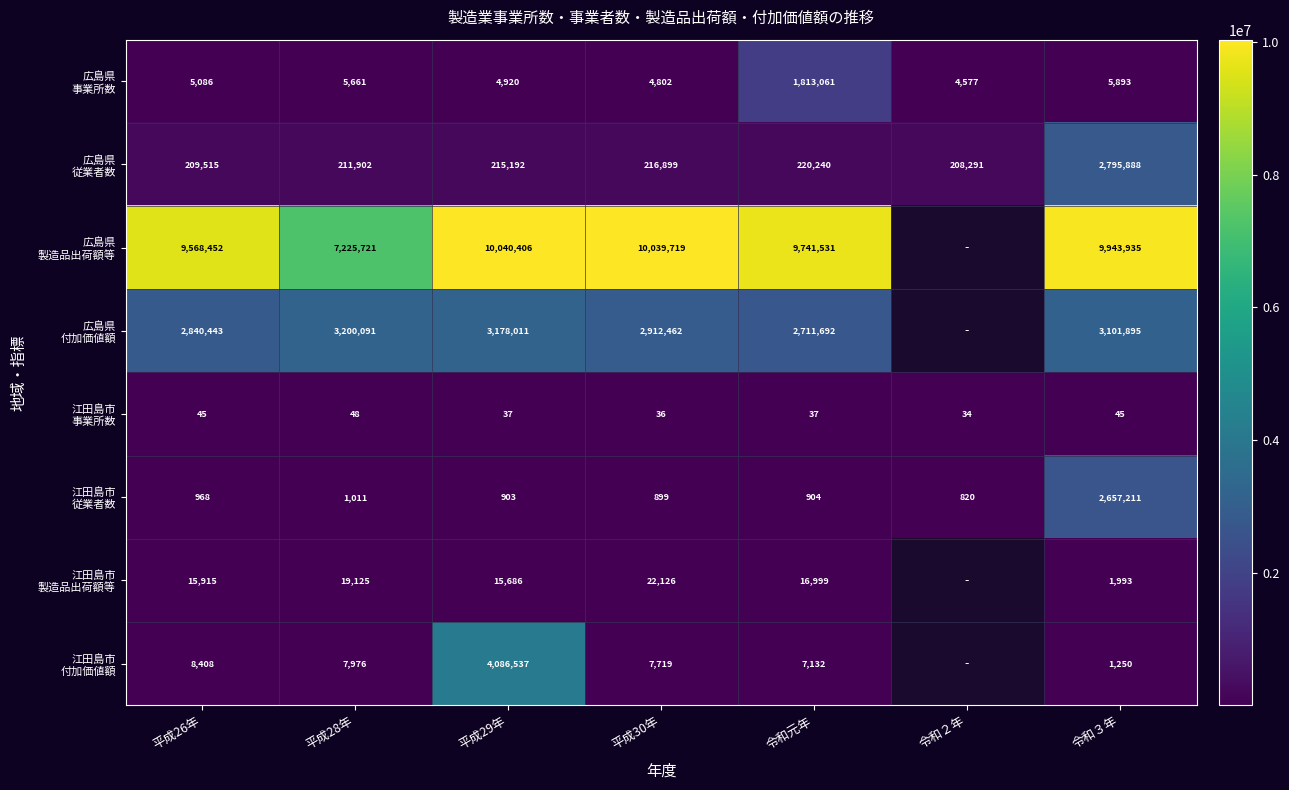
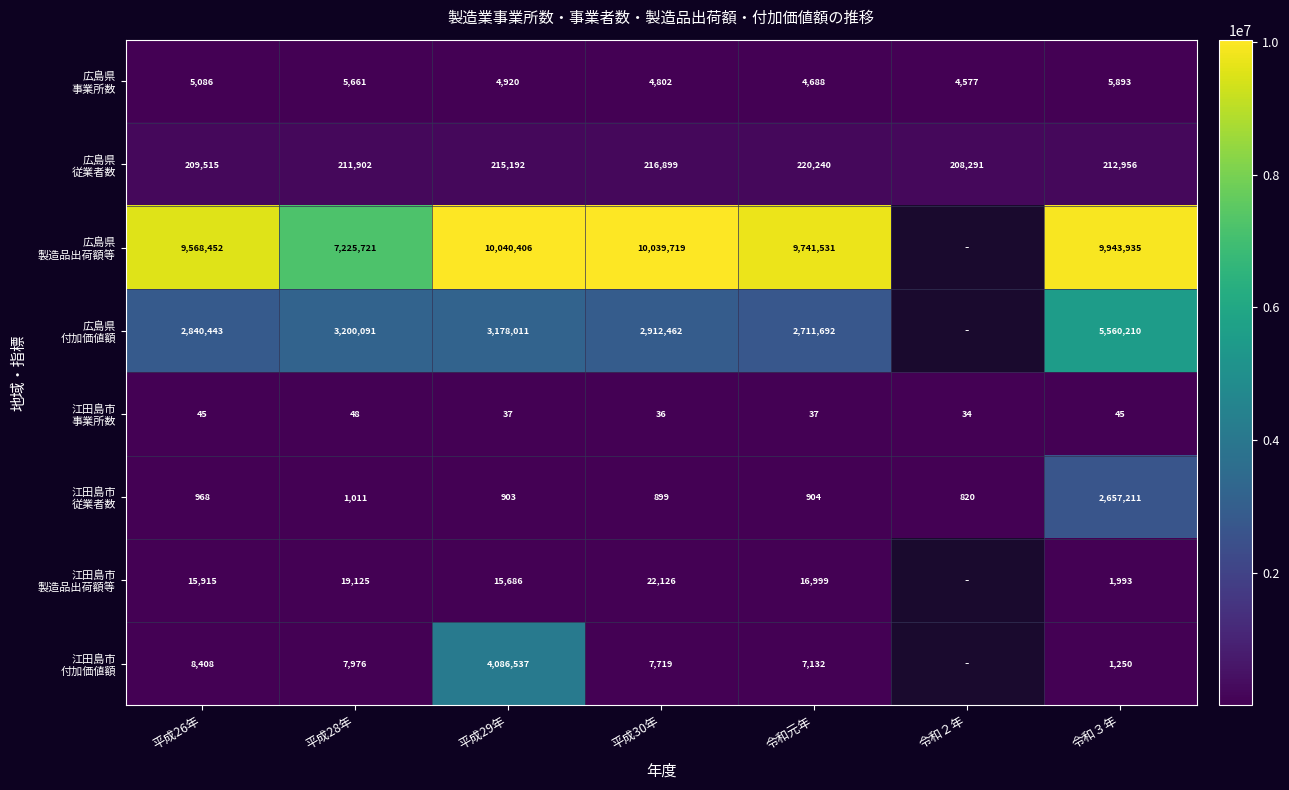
  {
    "広島県 事業所数": {
      "平成26年": "5,086",
      "平成28年": "5,661",
      "平成29年": "4,920",
      "平成30年": "4,802",
-     "令和元年": "1,813,061",
+     "令和元年": "4,688",
      "令和２年": "4,577",
      "令和３年": "5,893"
    },
    "広島県 従業者数": {
      "平成26年": "209,515",
      "平成28年": "211,902",
      "平成29年": "215,192",
      "平成30年": "216,899",
      "令和元年": "220,240",
      "令和２年": "208,291",
-     "令和３年": "2,795,888"
+     "令和３年": "212,956"
    },
    "広島県 製造品出荷額等": {
      "平成26年": "9,568,452",
      "平成28年": "7,225,721",
      "平成29年": "10,040,406",
      "平成30年": "10,039,719",
      "令和元年": "9,741,531",
      "令和３年": "9,943,935"
    },
    "広島県 付加価値額": {
      "平成26年": "2,840,443",
      "平成28年": "3,200,091",
      "平成29年": "3,178,011",
      "平成30年": "2,912,462",
      "令和元年": "2,711,692",
-     "令和３年": "3,101,895"
+     "令和３年": "5,560,210"
    },
    "江田島市 事業所数": {
      "平成26年": "45",
      "平成28年": "48",
      "平成29年": "37",
      "平成30年": "36",
      "令和元年": "37",
      "令和２年": "34",
      "令和３年": "45"
    },
    "江田島市 従業者数": {
      "平成26年": "968",
      "平成28年": "1,011",
      "平成29年": "903",
      "平成30年": "899",
      "令和元年": "904",
      "令和２年": "820",
      "令和３年": "2,657,211"
    },
    "江田島市 製造品出荷額等": {
      "平成26年": "15,915",
      "平成28年": "19,125",
      "平成29年": "15,686",
      "平成30年": "22,126",
      "令和元年": "16,999",
      "令和３年": "1,993"
    },
    "江田島市 付加価値額": {
      "平成26年": "8,408",
      "平成28年": "7,976",
      "平成29年": "4,086,537",
      "平成30年": "7,719",
      "令和元年": "7,132",
      "令和３年": "1,250"
    }
  }
